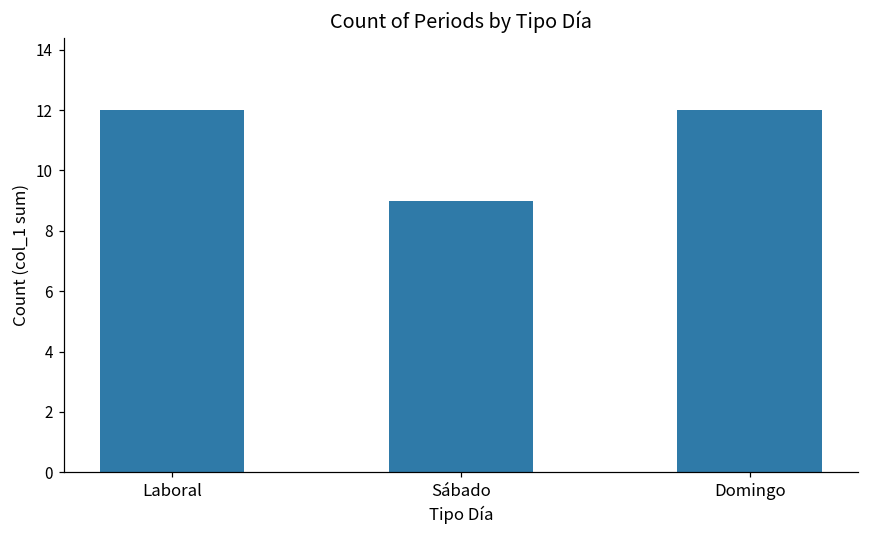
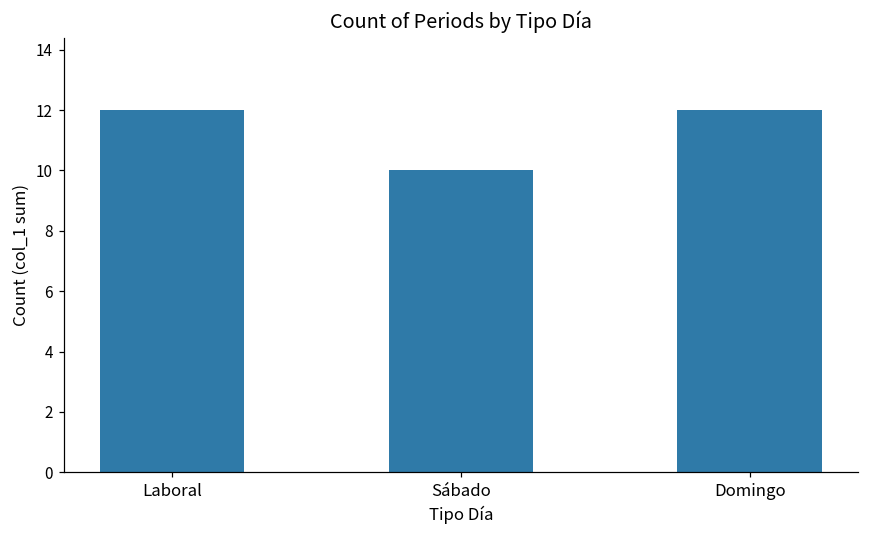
  {
    "Laboral": 12,
-   "Sábado": 9,
+   "Sábado": 10,
    "Domingo": 12
  }
